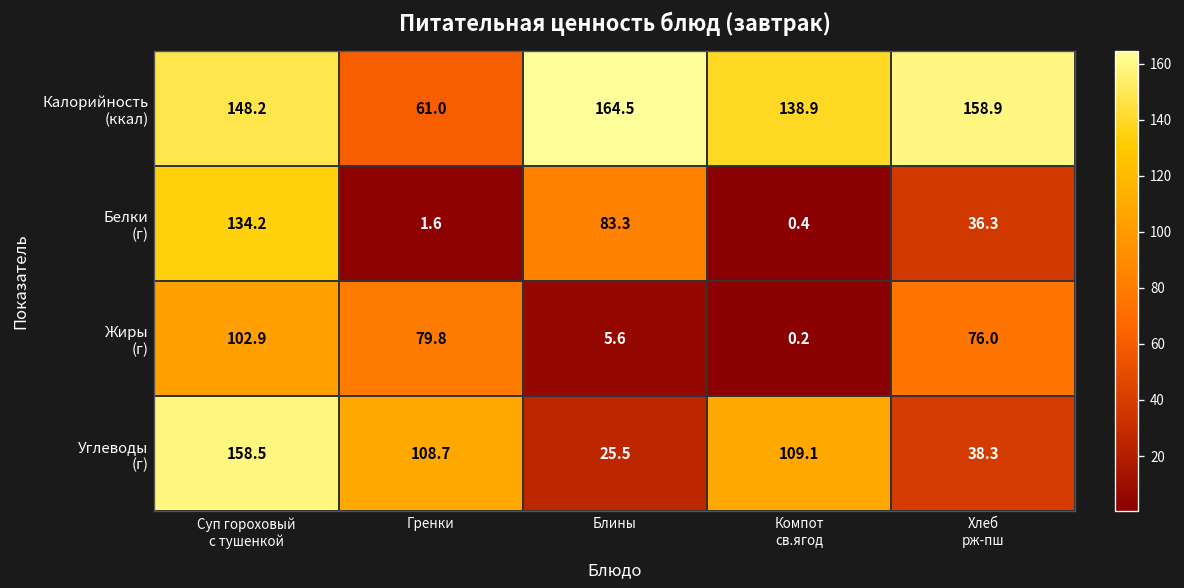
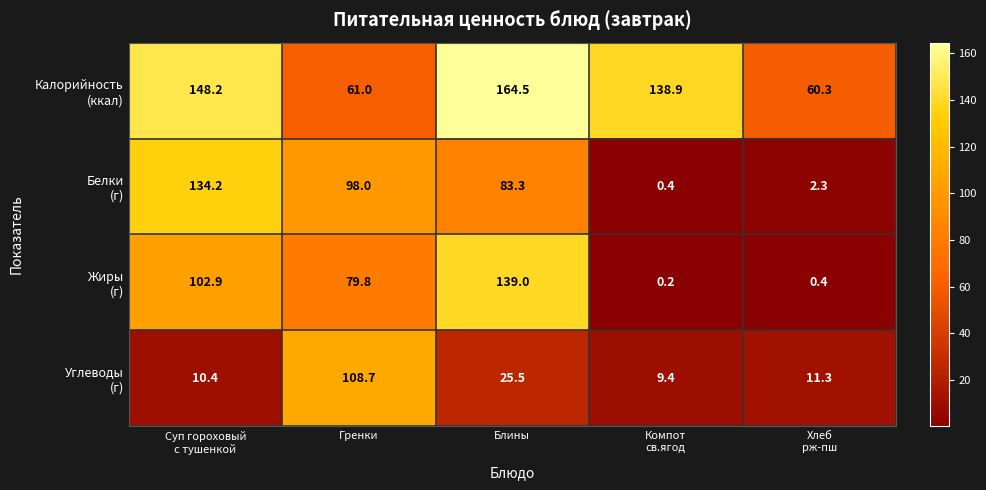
  {
    "Калорийность (ккал)": {
      "Суп гороховый с тушенкой": 148.2,
      "Гренки": 61.0,
      "Блины": 164.5,
      "Компот св.ягод": 138.9,
-     "Хлеб рж-пш": 158.9
+     "Хлеб рж-пш": 60.3
    },
    "Белки (г)": {
      "Суп гороховый с тушенкой": 134.2,
-     "Гренки": 1.6,
+     "Гренки": 98.0,
      "Блины": 83.3,
      "Компот св.ягод": 0.4,
-     "Хлеб рж-пш": 36.3
+     "Хлеб рж-пш": 2.3
    },
    "Жиры (г)": {
      "Суп гороховый с тушенкой": 102.9,
      "Гренки": 79.8,
-     "Блины": 5.6,
+     "Блины": 139.0,
      "Компот св.ягод": 0.2,
-     "Хлеб рж-пш": 76.0
+     "Хлеб рж-пш": 0.4
    },
    "Углеводы (г)": {
-     "Суп гороховый с тушенкой": 158.5,
+     "Суп гороховый с тушенкой": 10.4,
      "Гренки": 108.7,
      "Блины": 25.5,
-     "Компот св.ягод": 109.1,
-     "Хлеб рж-пш": 38.3
+     "Компот св.ягод": 9.4,
+     "Хлеб рж-пш": 11.3
    }
  }
